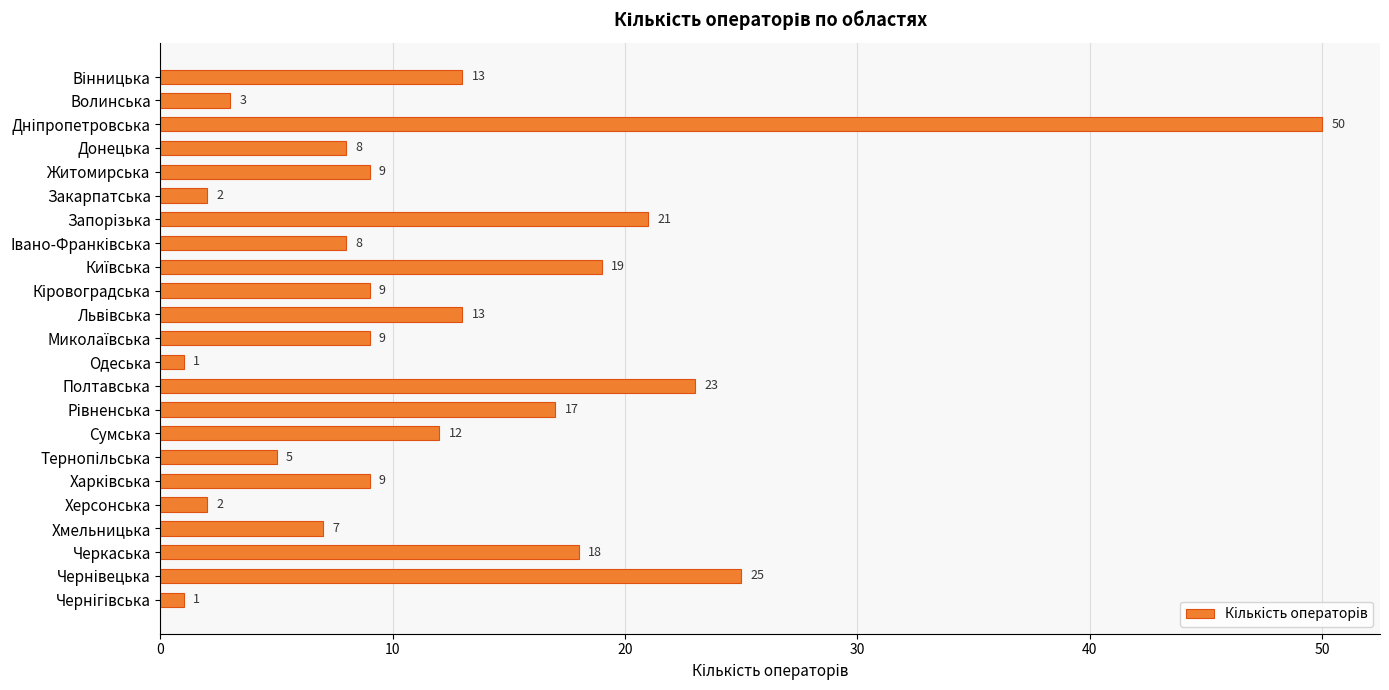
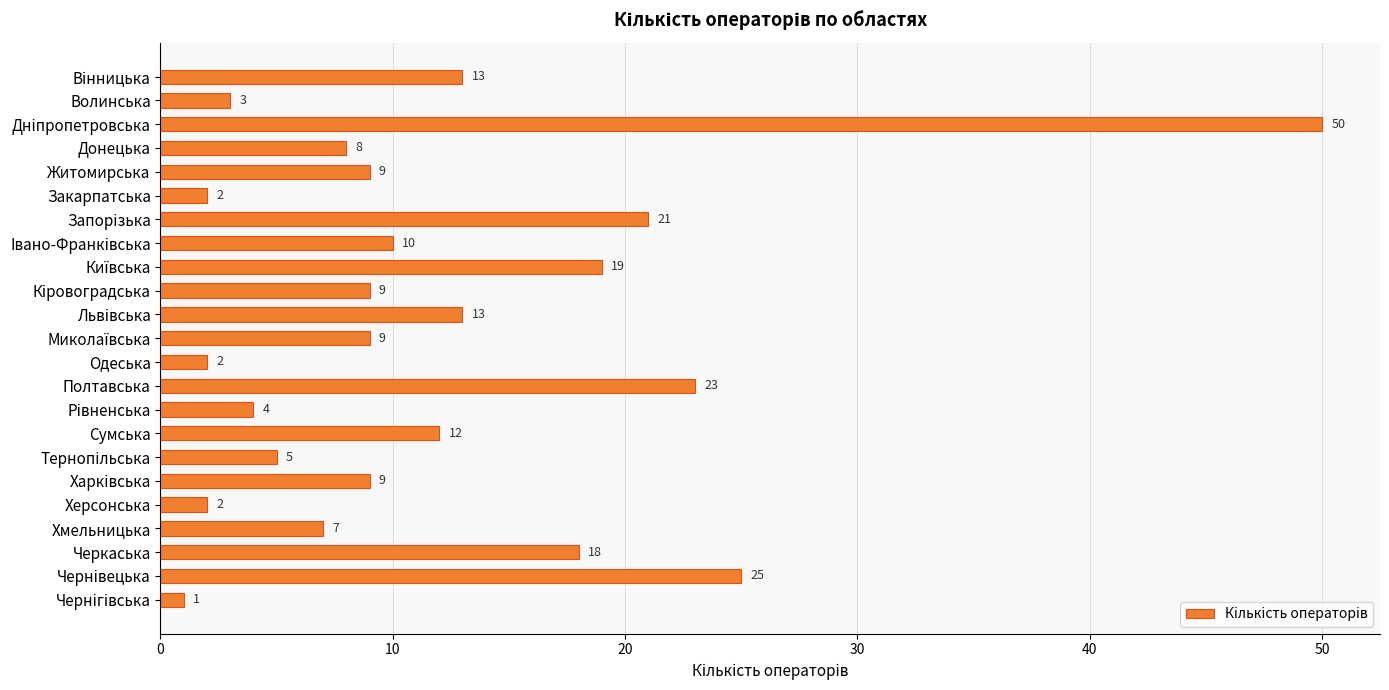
  {
    "Вінницька": 13,
    "Волинська": 3,
    "Дніпропетровська": 50,
    "Донецька": 8,
    "Житомирська": 9,
    "Закарпатська": 2,
    "Запорізька": 21,
-   "Івано-Франківська": 8,
+   "Івано-Франківська": 10,
    "Київська": 19,
    "Кіровоградська": 9,
    "Львівська": 13,
    "Миколаївська": 9,
-   "Одеська": 1,
+   "Одеська": 2,
    "Полтавська": 23,
-   "Рівненська": 17,
+   "Рівненська": 4,
    "Сумська": 12,
    "Тернопільська": 5,
    "Харківська": 9,
    "Херсонська": 2,
    "Хмельницька": 7,
    "Черкаська": 18,
    "Чернівецька": 25,
    "Чернігівська": 1
  }
